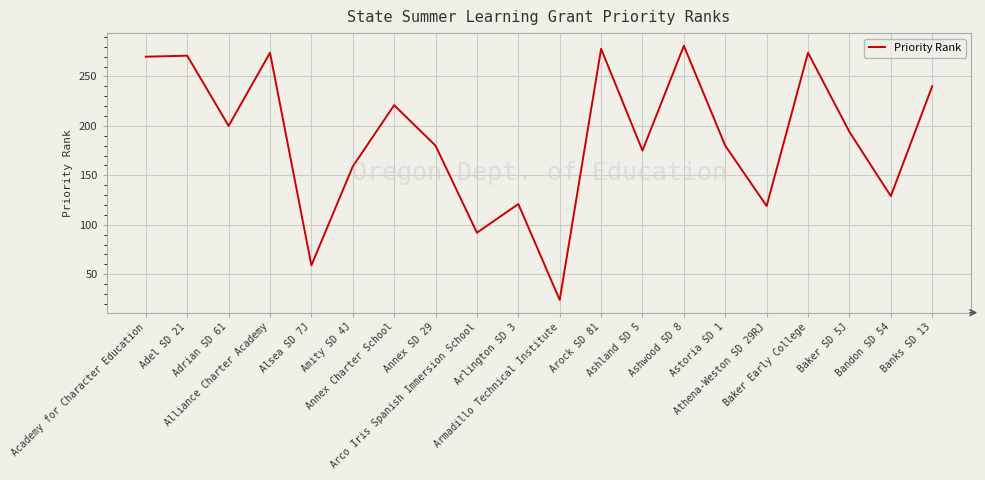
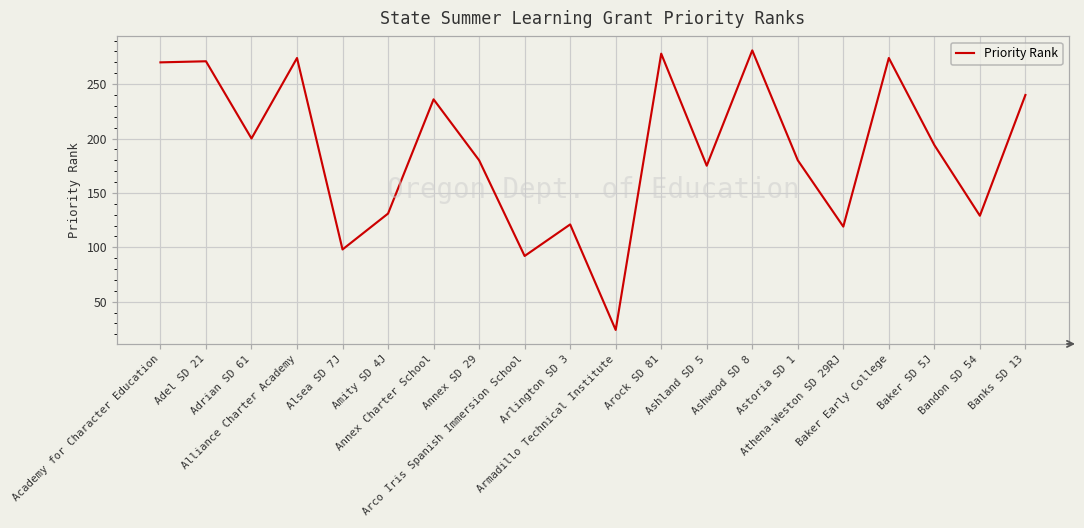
  {
    "Academy for Character Education": 270,
    "Adel SD 21": 270,
    "Adrian SD 61": 200,
    "Alliance Charter Academy": 270,
-   "Alsea SD 7J": 60,
-   "Amity SD 4J": 160,
-   "Annex Charter School": 220,
+   "Alsea SD 7J": 100,
+   "Amity SD 4J": 130,
+   "Annex Charter School": 240,
    "Annex SD 29": 180,
    "Arco Iris Spanish Immersion School": 90,
    "Arlington SD 3": 120,
    "Armadillo Technical Institute": 20,
    "Arock SD 81": 280,
    "Ashland SD 5": 180,
    "Ashwood SD 8": 280,
    "Astoria SD 1": 180,
    "Athena-Weston SD 29RJ": 120,
    "Baker Early College": 270,
    "Baker SD 5J": 190,
    "Bandon SD 54": 130,
    "Banks SD 13": 240
  }
